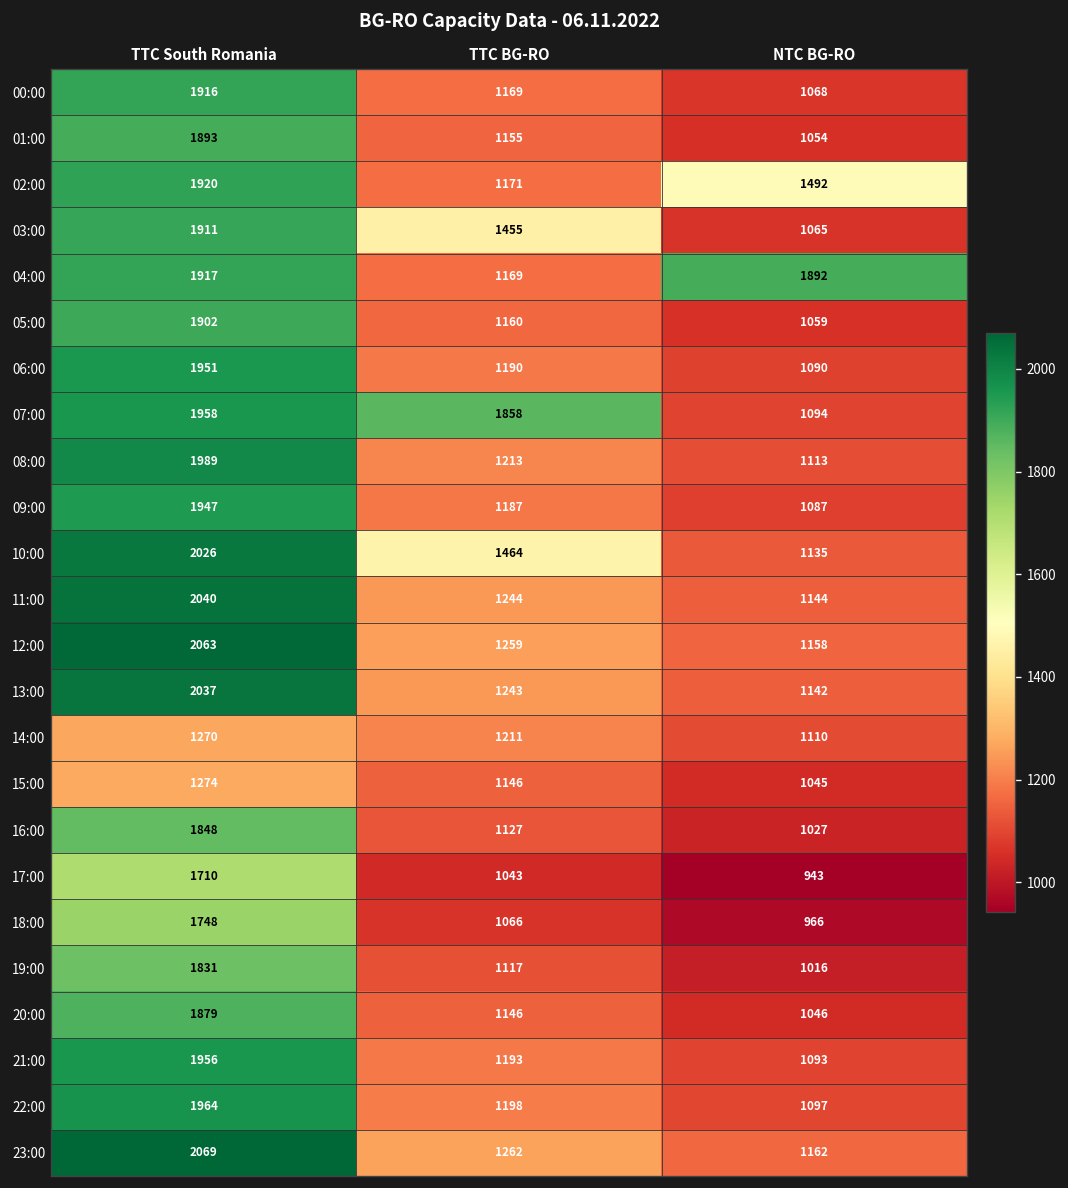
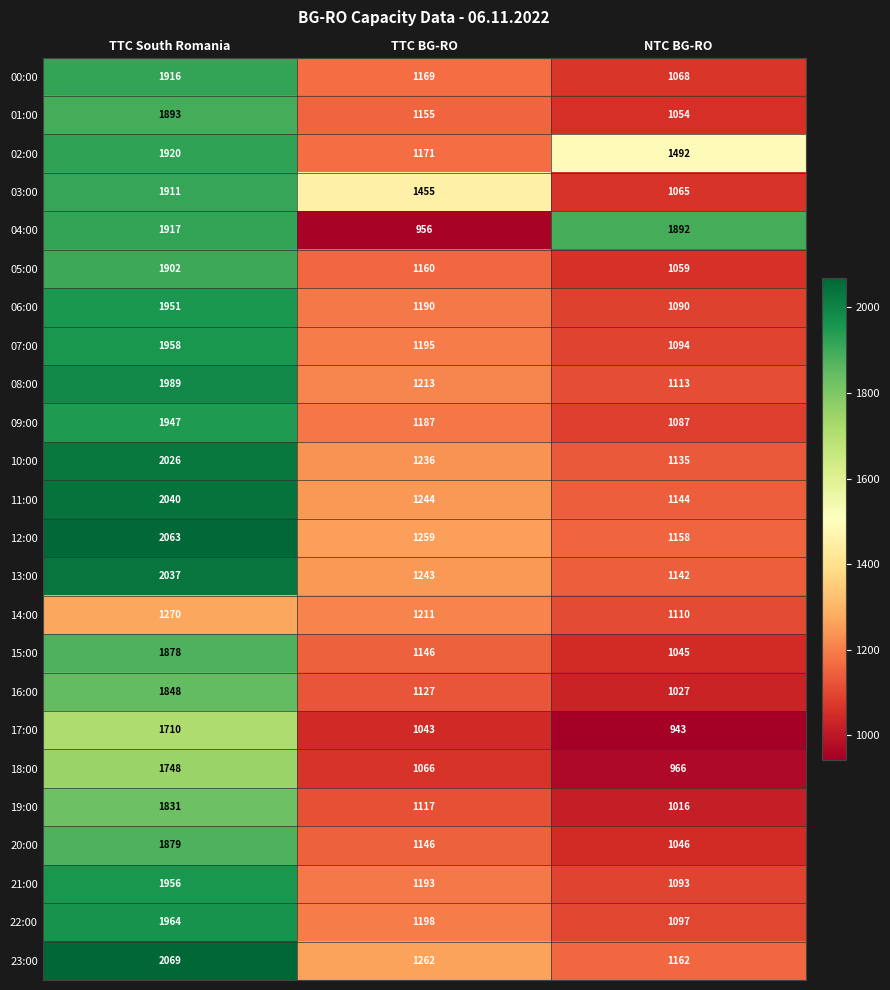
  {
    "00:00": {
      "TTC South Romania": 1916,
      "TTC BG-RO": 1169,
      "NTC BG-RO": 1068
    },
    "01:00": {
      "TTC South Romania": 1893,
      "TTC BG-RO": 1155,
      "NTC BG-RO": 1054
    },
    "02:00": {
      "TTC South Romania": 1920,
      "TTC BG-RO": 1171,
      "NTC BG-RO": 1492
    },
    "03:00": {
      "TTC South Romania": 1911,
      "TTC BG-RO": 1455,
      "NTC BG-RO": 1065
    },
    "04:00": {
      "TTC South Romania": 1917,
-     "TTC BG-RO": 1169,
+     "TTC BG-RO": 956,
      "NTC BG-RO": 1892
    },
    "05:00": {
      "TTC South Romania": 1902,
      "TTC BG-RO": 1160,
      "NTC BG-RO": 1059
    },
    "06:00": {
      "TTC South Romania": 1951,
      "TTC BG-RO": 1190,
      "NTC BG-RO": 1090
    },
    "07:00": {
      "TTC South Romania": 1958,
-     "TTC BG-RO": 1858,
+     "TTC BG-RO": 1195,
      "NTC BG-RO": 1094
    },
    "08:00": {
      "TTC South Romania": 1989,
      "TTC BG-RO": 1213,
      "NTC BG-RO": 1113
    },
    "09:00": {
      "TTC South Romania": 1947,
      "TTC BG-RO": 1187,
      "NTC BG-RO": 1087
    },
    "10:00": {
      "TTC South Romania": 2026,
-     "TTC BG-RO": 1464,
+     "TTC BG-RO": 1236,
      "NTC BG-RO": 1135
    },
    "11:00": {
      "TTC South Romania": 2040,
      "TTC BG-RO": 1244,
      "NTC BG-RO": 1144
    },
    "12:00": {
      "TTC South Romania": 2063,
      "TTC BG-RO": 1259,
      "NTC BG-RO": 1158
    },
    "13:00": {
      "TTC South Romania": 2037,
      "TTC BG-RO": 1243,
      "NTC BG-RO": 1142
    },
    "14:00": {
      "TTC South Romania": 1270,
      "TTC BG-RO": 1211,
      "NTC BG-RO": 1110
    },
    "15:00": {
-     "TTC South Romania": 1274,
+     "TTC South Romania": 1878,
      "TTC BG-RO": 1146,
      "NTC BG-RO": 1045
    },
    "16:00": {
      "TTC South Romania": 1848,
      "TTC BG-RO": 1127,
      "NTC BG-RO": 1027
    },
    "17:00": {
      "TTC South Romania": 1710,
      "TTC BG-RO": 1043,
      "NTC BG-RO": 943
    },
    "18:00": {
      "TTC South Romania": 1748,
      "TTC BG-RO": 1066,
      "NTC BG-RO": 966
    },
    "19:00": {
      "TTC South Romania": 1831,
      "TTC BG-RO": 1117,
      "NTC BG-RO": 1016
    },
    "20:00": {
      "TTC South Romania": 1879,
      "TTC BG-RO": 1146,
      "NTC BG-RO": 1046
    },
    "21:00": {
      "TTC South Romania": 1956,
      "TTC BG-RO": 1193,
      "NTC BG-RO": 1093
    },
    "22:00": {
      "TTC South Romania": 1964,
      "TTC BG-RO": 1198,
      "NTC BG-RO": 1097
    },
    "23:00": {
      "TTC South Romania": 2069,
      "TTC BG-RO": 1262,
      "NTC BG-RO": 1162
    }
  }
